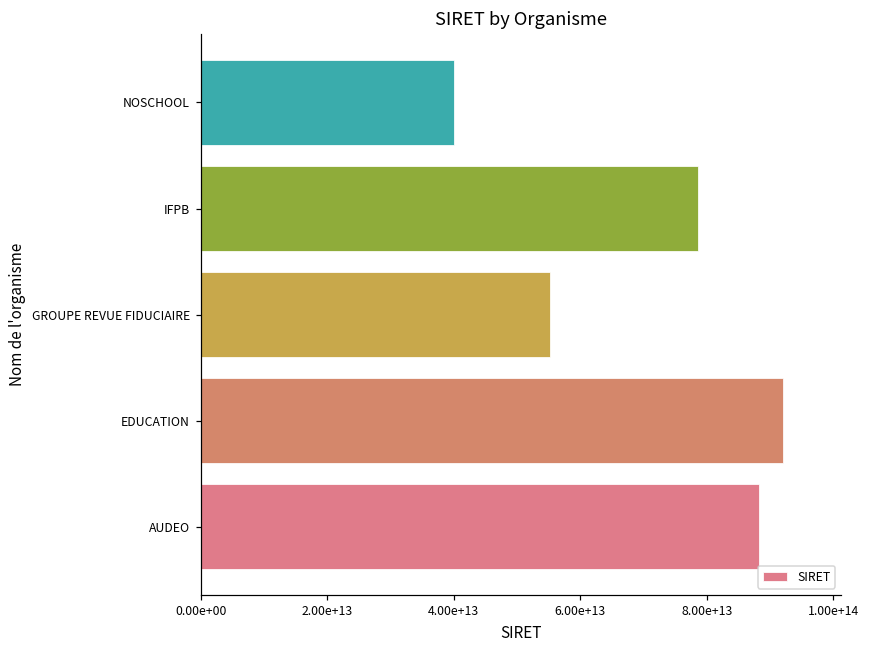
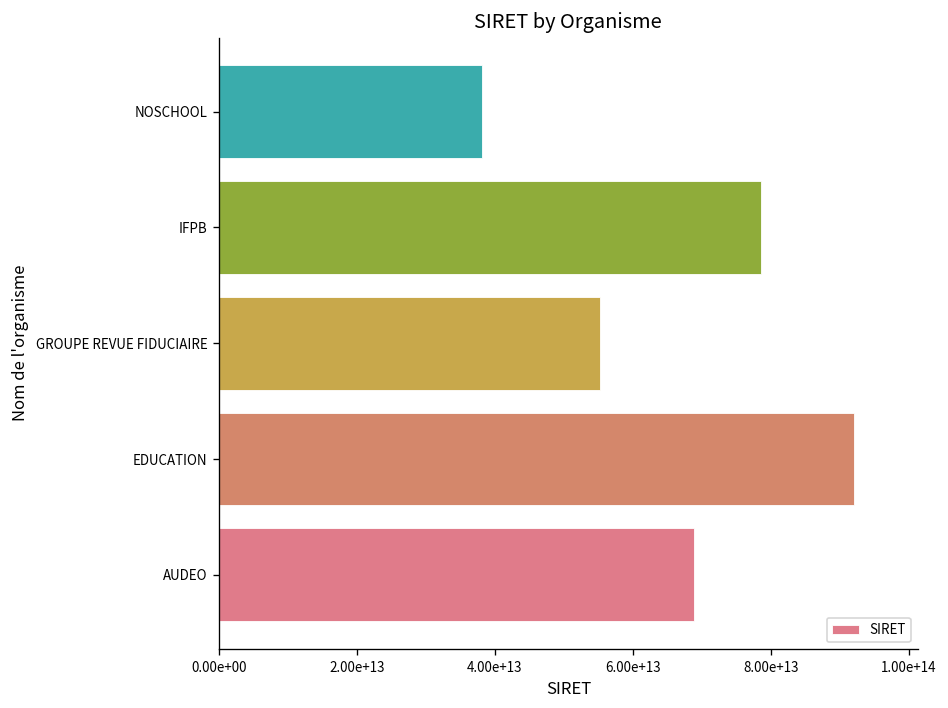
  {
-   "NOSCHOOL": 40000000000000,
+   "NOSCHOOL": 38000000000000,
    "IFPB": 79000000000000,
    "GROUPE REVUE FIDUCIAIRE": 55000000000000,
    "EDUCATION": 92000000000000,
-   "AUDEO": 88000000000000
+   "AUDEO": 69000000000000
  }
